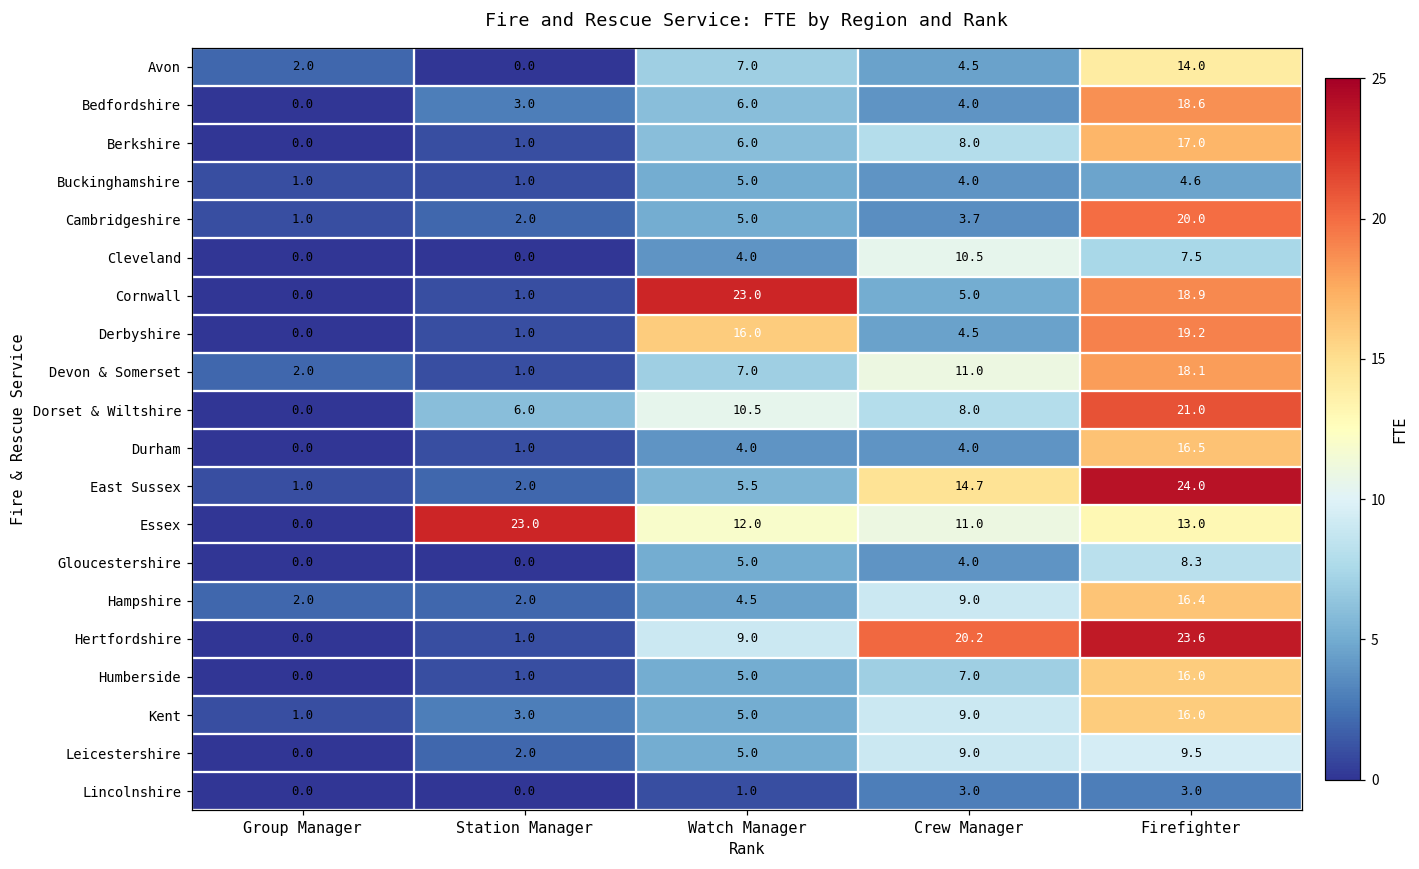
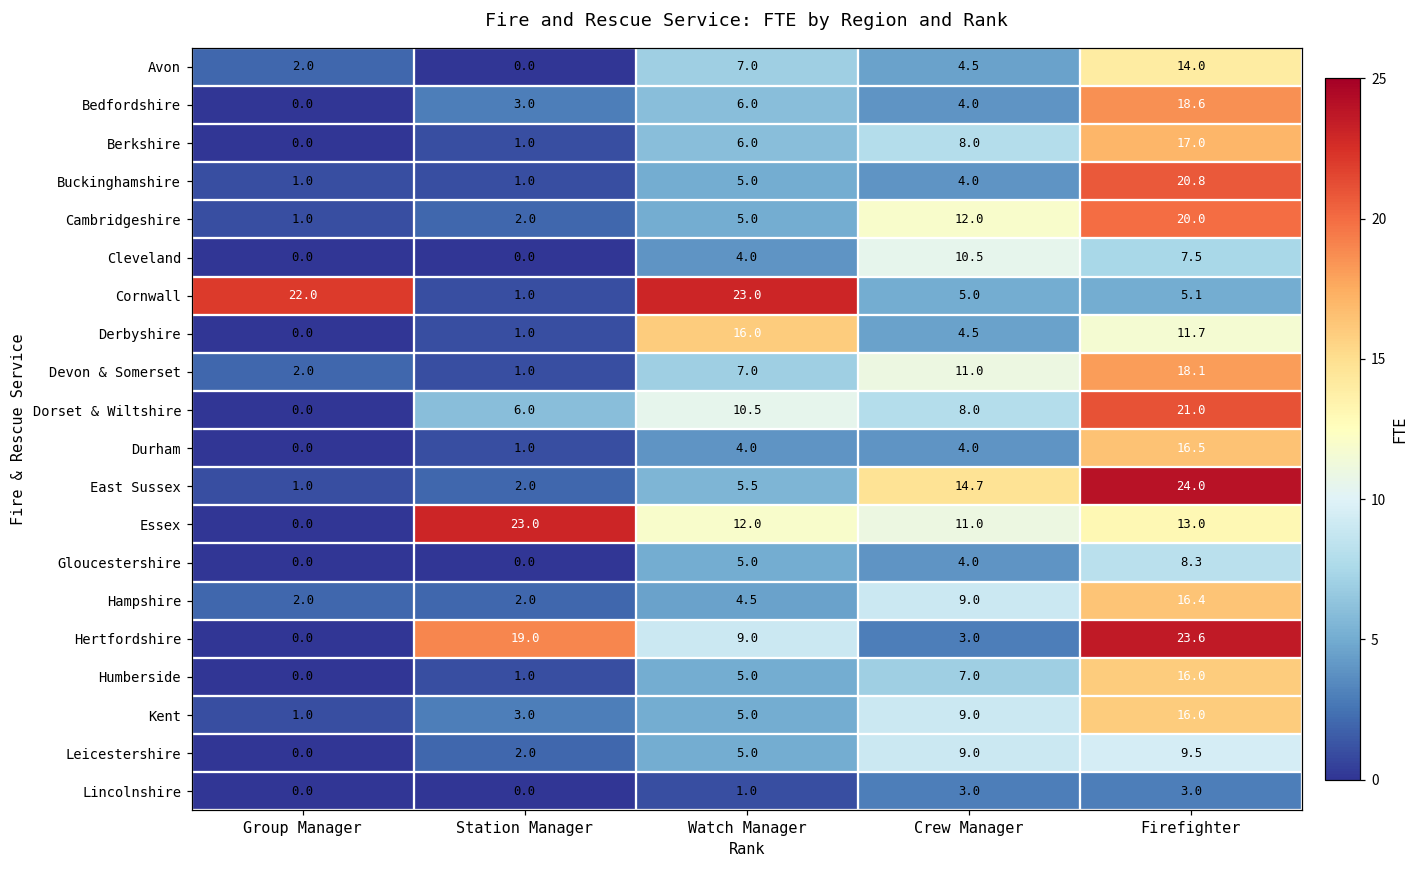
  {
    "Avon": {
      "Group Manager": 2.0,
      "Station Manager": 0.0,
      "Watch Manager": 7.0,
      "Crew Manager": 4.5,
      "Firefighter": 14.0
    },
    "Bedfordshire": {
      "Group Manager": 0.0,
      "Station Manager": 3.0,
      "Watch Manager": 6.0,
      "Crew Manager": 4.0,
      "Firefighter": 18.6
    },
    "Berkshire": {
      "Group Manager": 0.0,
      "Station Manager": 1.0,
      "Watch Manager": 6.0,
      "Crew Manager": 8.0,
      "Firefighter": 17.0
    },
    "Buckinghamshire": {
      "Group Manager": 1.0,
      "Station Manager": 1.0,
      "Watch Manager": 5.0,
      "Crew Manager": 4.0,
-     "Firefighter": 4.6
+     "Firefighter": 20.8
    },
    "Cambridgeshire": {
      "Group Manager": 1.0,
      "Station Manager": 2.0,
      "Watch Manager": 5.0,
-     "Crew Manager": 3.7,
+     "Crew Manager": 12.0,
      "Firefighter": 20.0
    },
    "Cleveland": {
      "Group Manager": 0.0,
      "Station Manager": 0.0,
      "Watch Manager": 4.0,
      "Crew Manager": 10.5,
      "Firefighter": 7.5
    },
    "Cornwall": {
-     "Group Manager": 0.0,
+     "Group Manager": 22.0,
      "Station Manager": 1.0,
      "Watch Manager": 23.0,
      "Crew Manager": 5.0,
-     "Firefighter": 18.9
+     "Firefighter": 5.1
    },
    "Derbyshire": {
      "Group Manager": 0.0,
      "Station Manager": 1.0,
      "Watch Manager": 16.0,
      "Crew Manager": 4.5,
-     "Firefighter": 19.2
+     "Firefighter": 11.7
    },
    "Devon & Somerset": {
      "Group Manager": 2.0,
      "Station Manager": 1.0,
      "Watch Manager": 7.0,
      "Crew Manager": 11.0,
      "Firefighter": 18.1
    },
    "Dorset & Wiltshire": {
      "Group Manager": 0.0,
      "Station Manager": 6.0,
      "Watch Manager": 10.5,
      "Crew Manager": 8.0,
      "Firefighter": 21.0
    },
    "Durham": {
      "Group Manager": 0.0,
      "Station Manager": 1.0,
      "Watch Manager": 4.0,
      "Crew Manager": 4.0,
      "Firefighter": 16.5
    },
    "East Sussex": {
      "Group Manager": 1.0,
      "Station Manager": 2.0,
      "Watch Manager": 5.5,
      "Crew Manager": 14.7,
      "Firefighter": 24.0
    },
    "Essex": {
      "Group Manager": 0.0,
      "Station Manager": 23.0,
      "Watch Manager": 12.0,
      "Crew Manager": 11.0,
      "Firefighter": 13.0
    },
    "Gloucestershire": {
      "Group Manager": 0.0,
      "Station Manager": 0.0,
      "Watch Manager": 5.0,
      "Crew Manager": 4.0,
      "Firefighter": 8.3
    },
    "Hampshire": {
      "Group Manager": 2.0,
      "Station Manager": 2.0,
      "Watch Manager": 4.5,
      "Crew Manager": 9.0,
      "Firefighter": 16.4
    },
    "Hertfordshire": {
      "Group Manager": 0.0,
-     "Station Manager": 1.0,
+     "Station Manager": 19.0,
      "Watch Manager": 9.0,
-     "Crew Manager": 20.2,
+     "Crew Manager": 3.0,
      "Firefighter": 23.6
    },
    "Humberside": {
      "Group Manager": 0.0,
      "Station Manager": 1.0,
      "Watch Manager": 5.0,
      "Crew Manager": 7.0,
      "Firefighter": 16.0
    },
    "Kent": {
      "Group Manager": 1.0,
      "Station Manager": 3.0,
      "Watch Manager": 5.0,
      "Crew Manager": 9.0,
      "Firefighter": 16.0
    },
    "Leicestershire": {
      "Group Manager": 0.0,
      "Station Manager": 2.0,
      "Watch Manager": 5.0,
      "Crew Manager": 9.0,
      "Firefighter": 9.5
    },
    "Lincolnshire": {
      "Group Manager": 0.0,
      "Station Manager": 0.0,
      "Watch Manager": 1.0,
      "Crew Manager": 3.0,
      "Firefighter": 3.0
    }
  }
